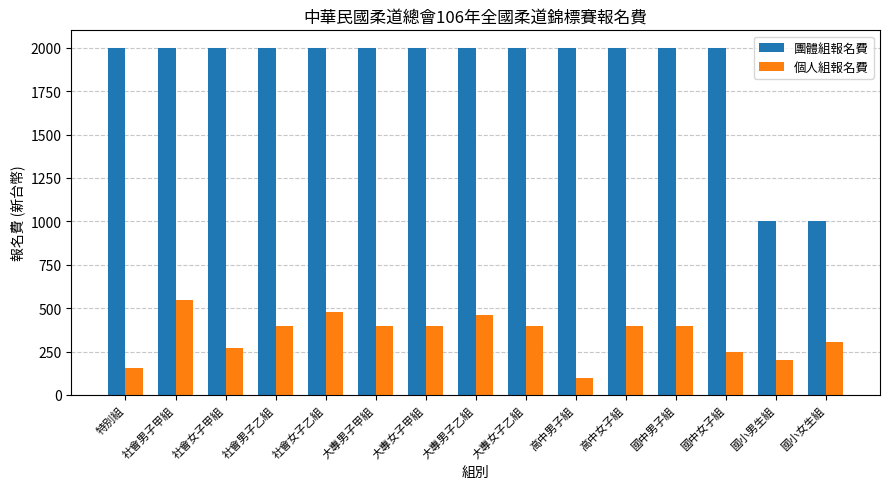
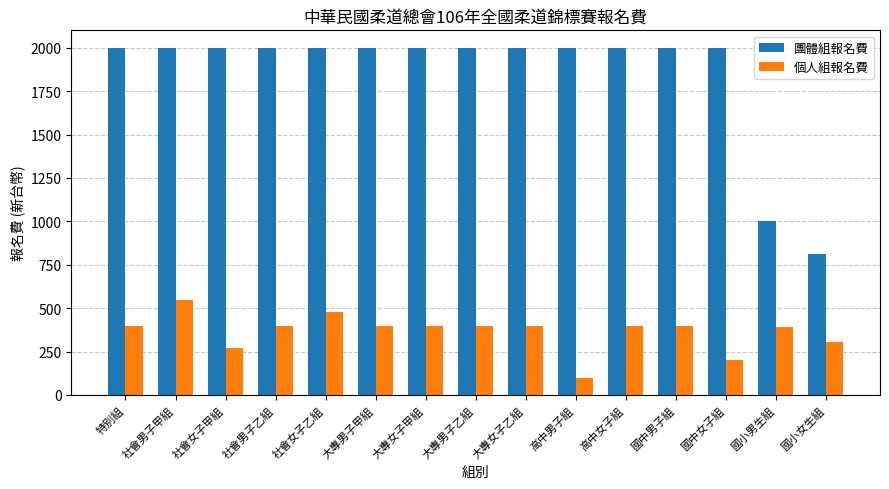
  {
    "團體組報名費": {
      "特別組": 2000,
      "社會男子甲組": 2000,
      "社會女子甲組": 2000,
      "社會男子乙組": 2000,
      "社會女子乙組": 2000,
      "大專男子甲組": 2000,
      "大專女子甲組": 2000,
      "大專男子乙組": 2000,
      "大專女子乙組": 2000,
      "高中男子組": 2000,
      "高中女子組": 2000,
      "國中男子組": 2000,
      "國中女子組": 2000,
      "國小男生組": 1000,
-     "國小女生組": 1000
+     "國小女生組": 810
    },
    "個人組報名費": {
-     "特別組": 160,
+     "特別組": 400,
      "社會男子甲組": 550,
      "社會女子甲組": 270,
      "社會男子乙組": 400,
      "社會女子乙組": 480,
      "大專男子甲組": 400,
      "大專女子甲組": 400,
-     "大專男子乙組": 460,
+     "大專男子乙組": 400,
      "大專女子乙組": 400,
      "高中男子組": 100,
      "高中女子組": 400,
      "國中男子組": 400,
-     "國中女子組": 250,
-     "國小男生組": 200,
+     "國中女子組": 200,
+     "國小男生組": 390,
      "國小女生組": 310
    }
  }
